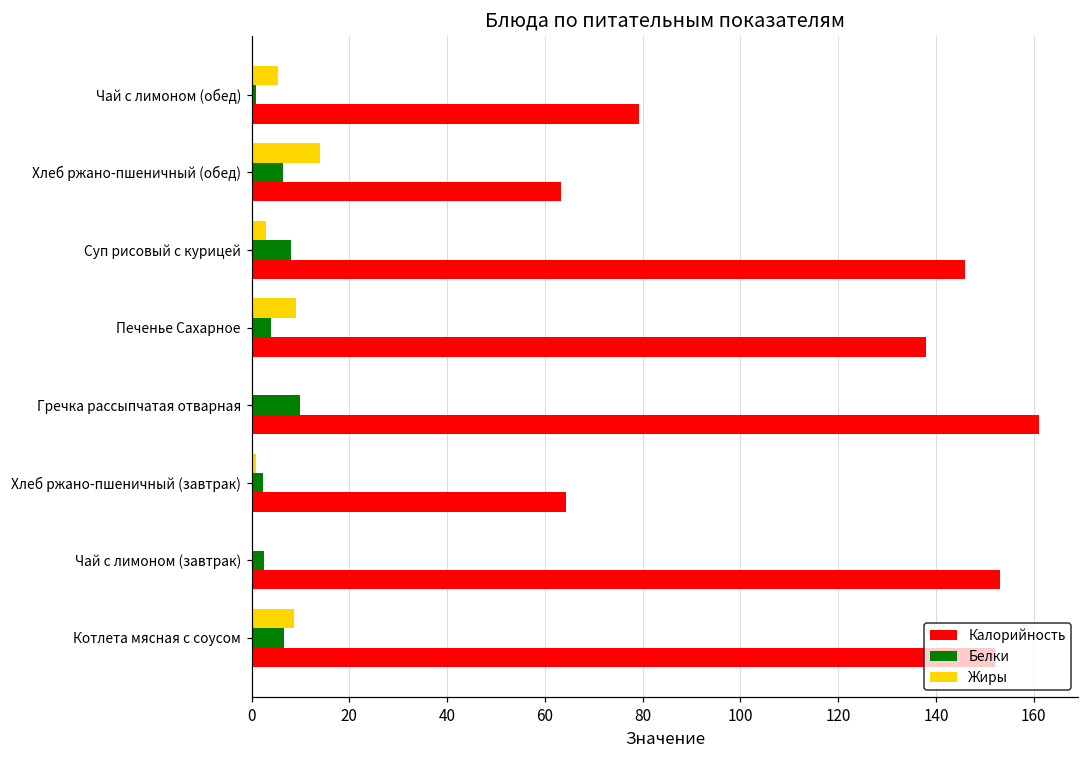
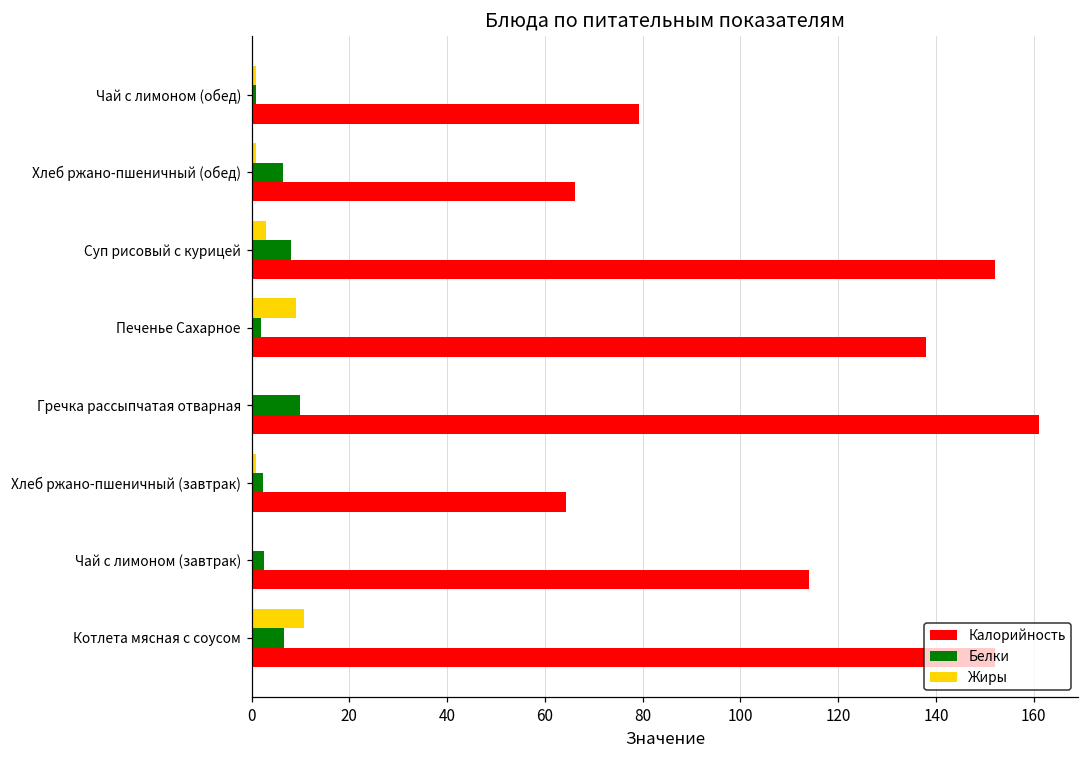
  {
    "Калорийность": {
      "Чай с лимоном (обед)": 79,
-     "Хлеб ржано-пшеничный (обед)": 63,
-     "Суп рисовый с курицей": 146,
+     "Хлеб ржано-пшеничный (обед)": 66,
+     "Суп рисовый с курицей": 152,
      "Печенье Сахарное": 138,
      "Гречка рассыпчатая отварная": 161,
      "Хлеб ржано-пшеничный (завтрак)": 64,
-     "Чай с лимоном (завтрак)": 153
+     "Чай с лимоном (завтрак)": 114
    },
    "Белки": {
      "Чай с лимоном (обед)": 1,
      "Хлеб ржано-пшеничный (обед)": 7,
      "Суп рисовый с курицей": 8,
-     "Печенье Сахарное": 4,
+     "Печенье Сахарное": 2,
      "Гречка рассыпчатая отварная": 10,
      "Хлеб ржано-пшеничный (завтрак)": 2,
      "Чай с лимоном (завтрак)": 3,
      "Котлета мясная с соусом": 7
    },
    "Жиры": {
-     "Чай с лимоном (обед)": 6,
-     "Хлеб ржано-пшеничный (обед)": 14,
+     "Чай с лимоном (обед)": 1,
+     "Хлеб ржано-пшеничный (обед)": 1,
      "Суп рисовый с курицей": 3,
      "Печенье Сахарное": 9,
      "Хлеб ржано-пшеничный (завтрак)": 1,
      "Чай с лимоном (завтрак)": 0,
-     "Котлета мясная с соусом": 9
+     "Котлета мясная с соусом": 11
    }
  }
